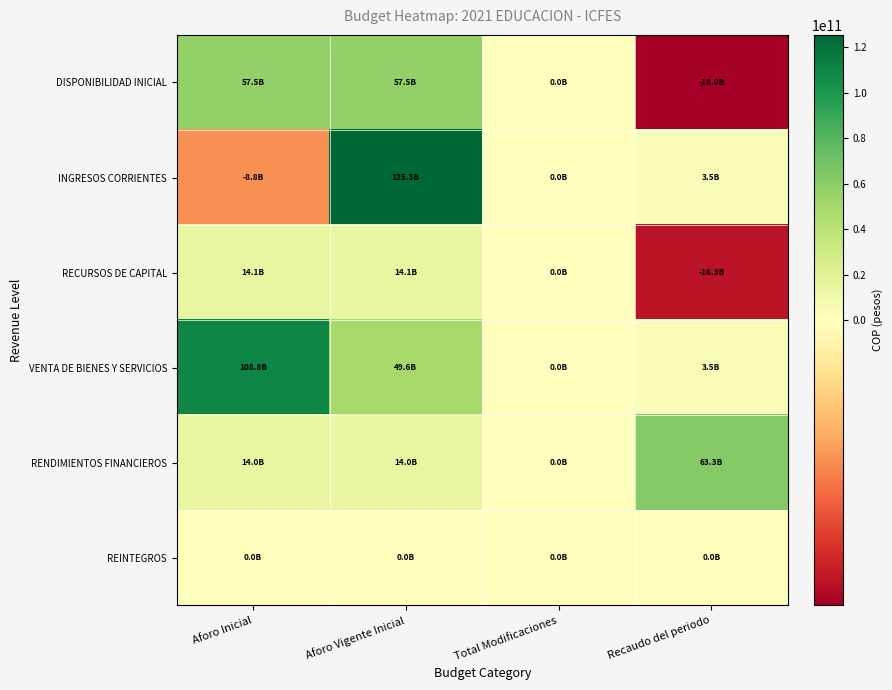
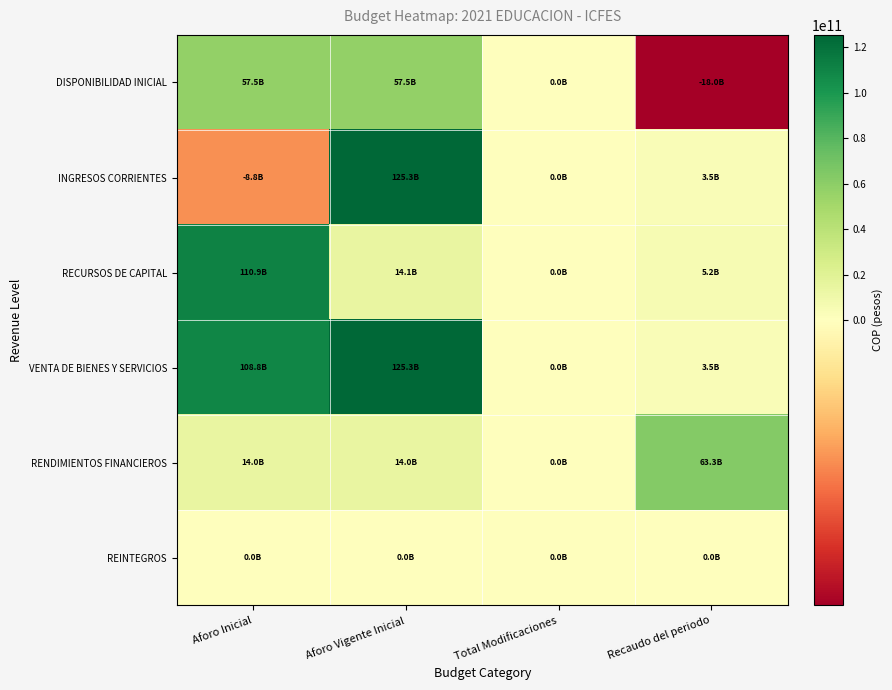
  {
    "DISPONIBILIDAD INICIAL": {
      "Aforo Inicial": "57.5B",
      "Aforo Vigente Inicial": "57.5B",
      "Total Modificaciones": "0.0B",
      "Recaudo del periodo": "-18.0B"
    },
    "INGRESOS CORRIENTES": {
      "Aforo Inicial": "-8.8B",
      "Aforo Vigente Inicial": "125.3B",
      "Total Modificaciones": "0.0B",
      "Recaudo del periodo": "3.5B"
    },
    "RECURSOS DE CAPITAL": {
-     "Aforo Inicial": "14.1B",
+     "Aforo Inicial": "110.9B",
      "Aforo Vigente Inicial": "14.1B",
      "Total Modificaciones": "0.0B",
-     "Recaudo del periodo": "-16.3B"
+     "Recaudo del periodo": "5.2B"
    },
    "VENTA DE BIENES Y SERVICIOS": {
      "Aforo Inicial": "108.8B",
-     "Aforo Vigente Inicial": "49.6B",
+     "Aforo Vigente Inicial": "125.3B",
      "Total Modificaciones": "0.0B",
      "Recaudo del periodo": "3.5B"
    },
    "RENDIMIENTOS FINANCIEROS": {
      "Aforo Inicial": "14.0B",
      "Aforo Vigente Inicial": "14.0B",
      "Total Modificaciones": "0.0B",
      "Recaudo del periodo": "63.3B"
    },
    "REINTEGROS": {
      "Aforo Inicial": "0.0B",
      "Aforo Vigente Inicial": "0.0B",
      "Total Modificaciones": "0.0B",
      "Recaudo del periodo": "0.0B"
    }
  }
